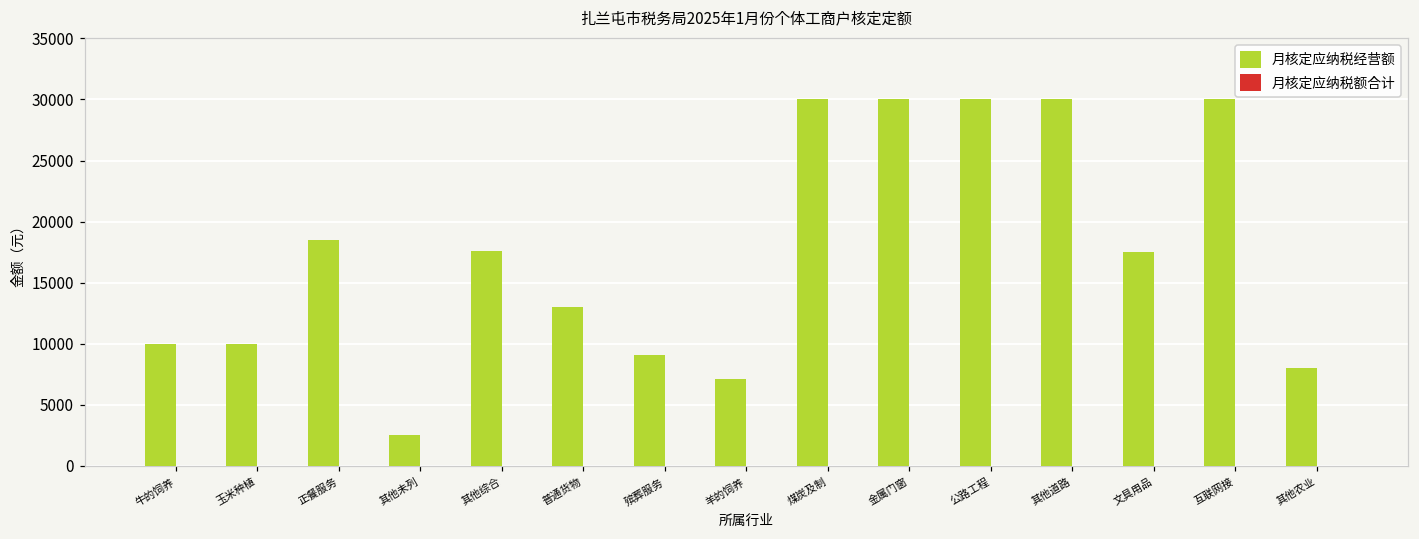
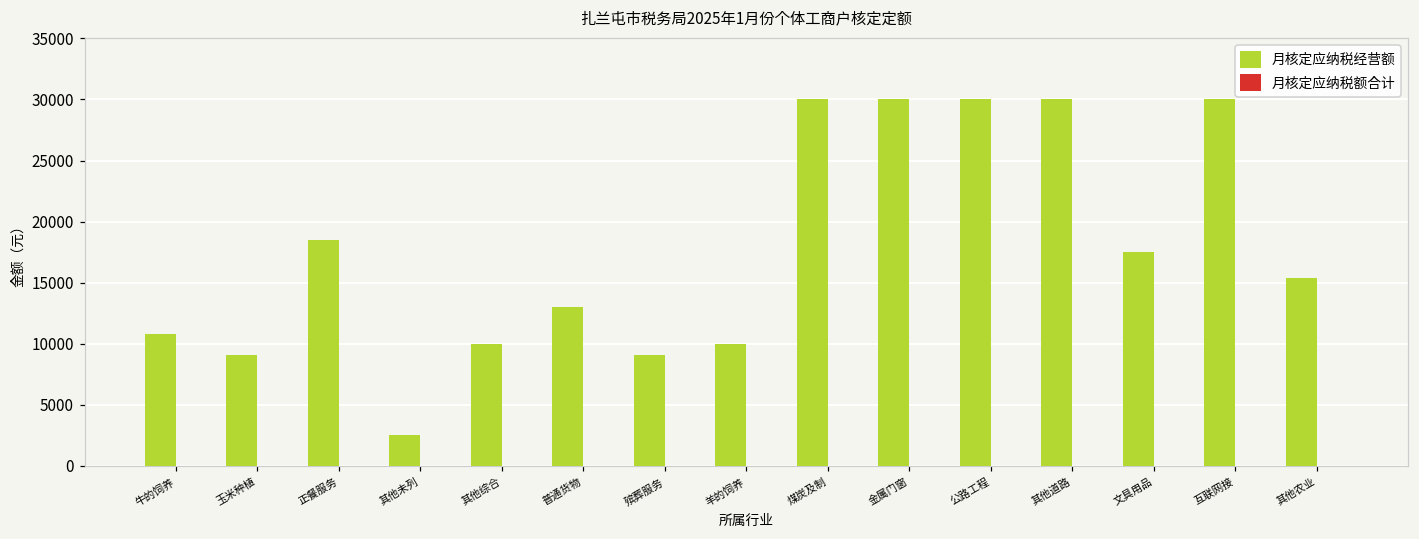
  {
    "月核定应纳税经营额": {
-     "牛的饲养": 10000,
-     "玉米种植": 10000,
+     "牛的饲养": 10800,
+     "玉米种植": 9100,
      "正餐服务": 18500,
      "其他未列": 2600,
-     "其他综合": 17600,
+     "其他综合": 10000,
      "普通货物": 13000,
      "殡葬服务": 9100,
-     "羊的饲养": 7100,
+     "羊的饲养": 10000,
      "煤炭及制": 30000,
      "金属门窗": 30000,
      "公路工程": 30000,
      "其他道路": 30000,
      "文具用品": 17500,
      "互联网接": 30000,
-     "其他农业": 8000
+     "其他农业": 15400
    },
    "月核定应纳税额合计": {
      "牛的饲养": 0,
      "玉米种植": 0,
      "正餐服务": 0,
      "其他未列": 0,
      "其他综合": 0,
      "普通货物": 0,
      "殡葬服务": 0,
      "羊的饲养": 0,
      "煤炭及制": 0,
      "金属门窗": 0,
      "公路工程": 0,
      "其他道路": 0,
      "文具用品": 0,
      "互联网接": 0,
      "其他农业": 0
    }
  }
